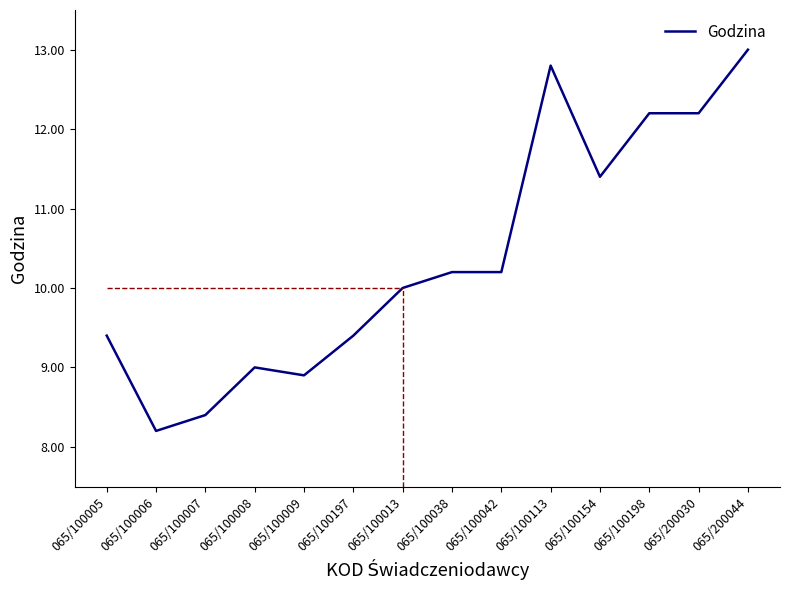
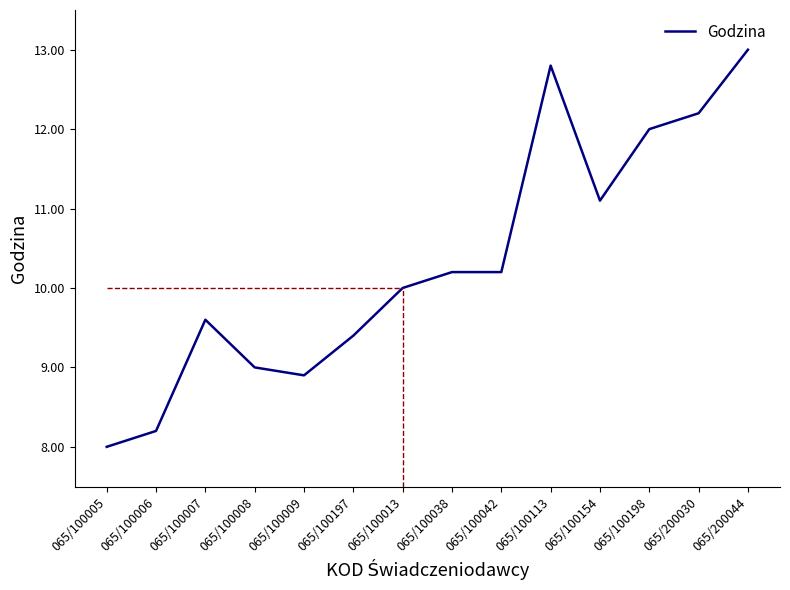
  {
    "Godzina": {
-     "065/100005": 9.4,
+     "065/100005": 8.0,
      "065/100006": 8.2,
-     "065/100007": 8.4,
+     "065/100007": 9.6,
      "065/100008": 9.0,
      "065/100009": 8.9,
      "065/100197": 9.4,
      "065/100038": 10.2,
      "065/100042": 10.2,
      "065/100113": 12.8,
-     "065/100154": 11.4,
-     "065/100198": 12.2,
+     "065/100154": 11.1,
+     "065/100198": 12.0,
      "065/200030": 12.2,
      "065/200044": 13.0
    }
  }
